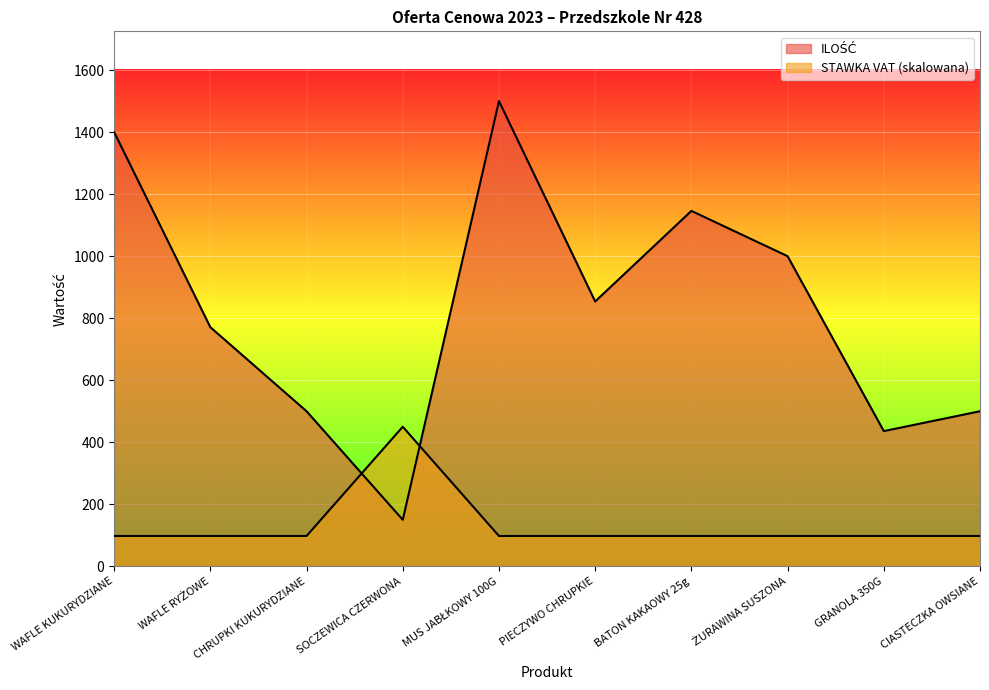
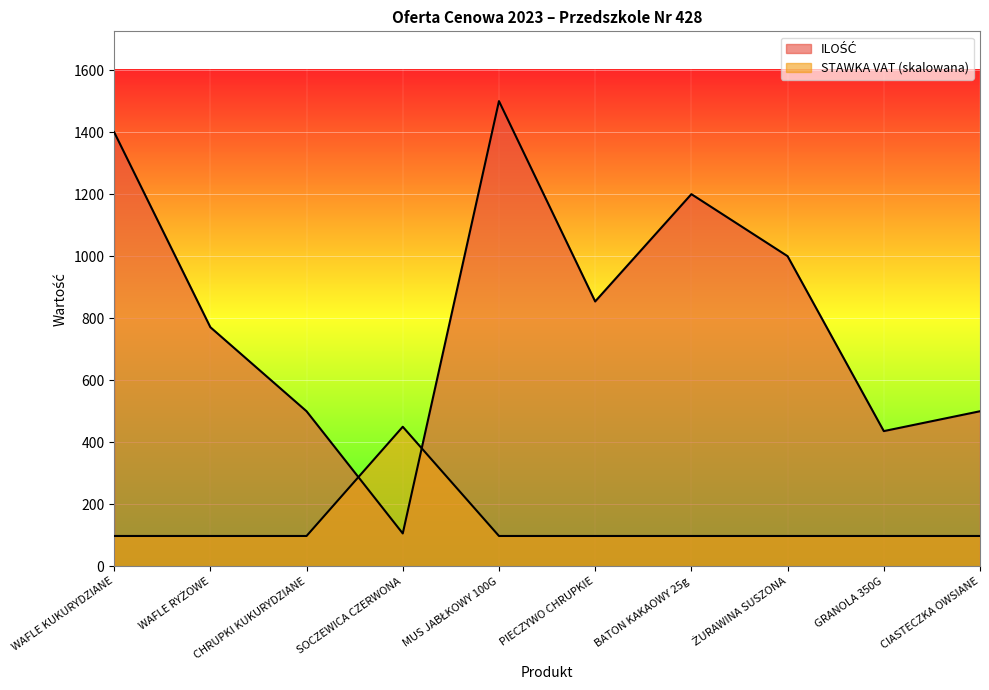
  {
    "ILOŚĆ": {
      "WAFLE KUKURYDZIANE": 1400,
      "WAFLE RYŻOWE": 770,
      "CHRUPKI KUKURYDZIANE": 500,
-     "SOCZEWICA CZERWONA": 150,
+     "SOCZEWICA CZERWONA": 110,
      "MUS JABŁKOWY 100G": 1500,
      "PIECZYWO CHRUPKIE": 850,
-     "BATON KAKAOWY 25g": 1150,
+     "BATON KAKAOWY 25g": 1200,
      "ŻURAWINA SUSZONA": 1000,
      "GRANOLA 350G": 440,
      "CIASTECZKA OWSIANE": 500
    },
    "STAWKA VAT (skalowana)": {
      "WAFLE KUKURYDZIANE": 100,
      "WAFLE RYŻOWE": 100,
      "CHRUPKI KUKURYDZIANE": 100,
      "SOCZEWICA CZERWONA": 450,
      "MUS JABŁKOWY 100G": 100,
      "PIECZYWO CHRUPKIE": 100,
      "BATON KAKAOWY 25g": 100,
      "ŻURAWINA SUSZONA": 100,
      "GRANOLA 350G": 100,
      "CIASTECZKA OWSIANE": 100
    }
  }
